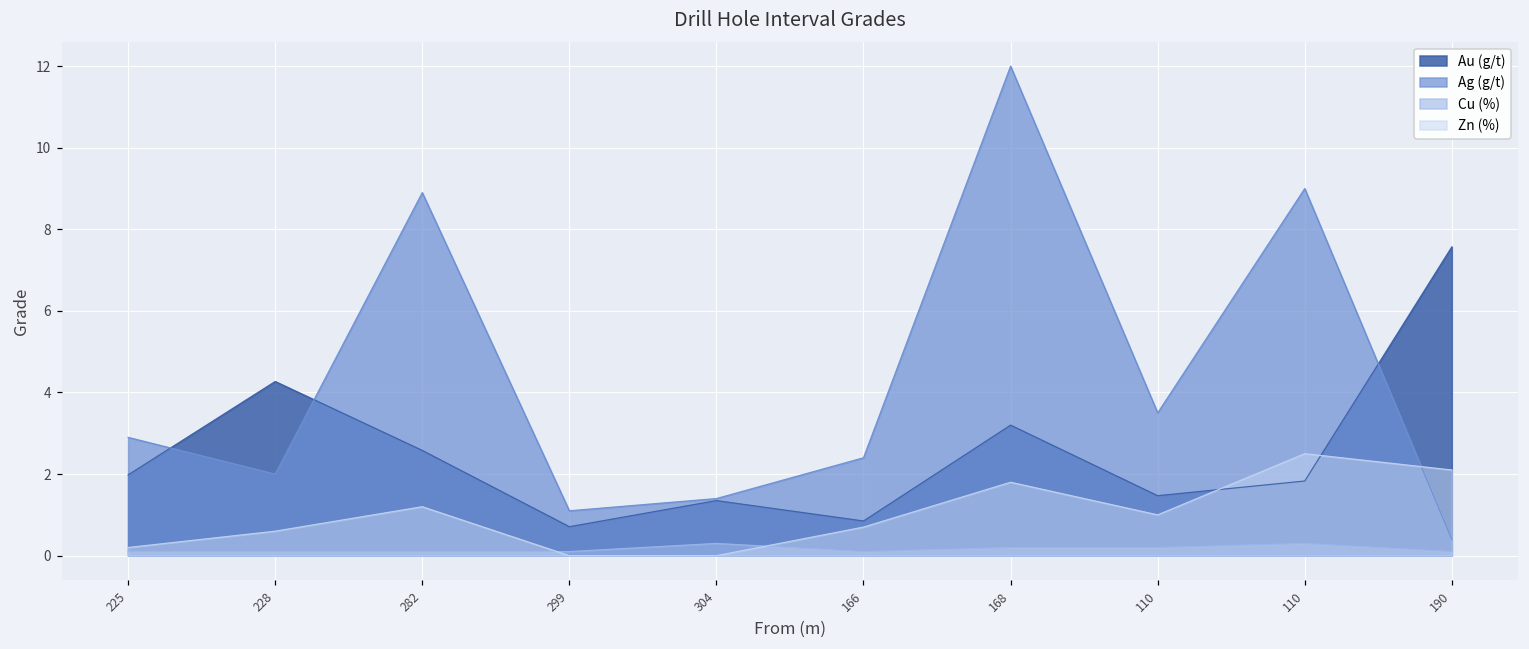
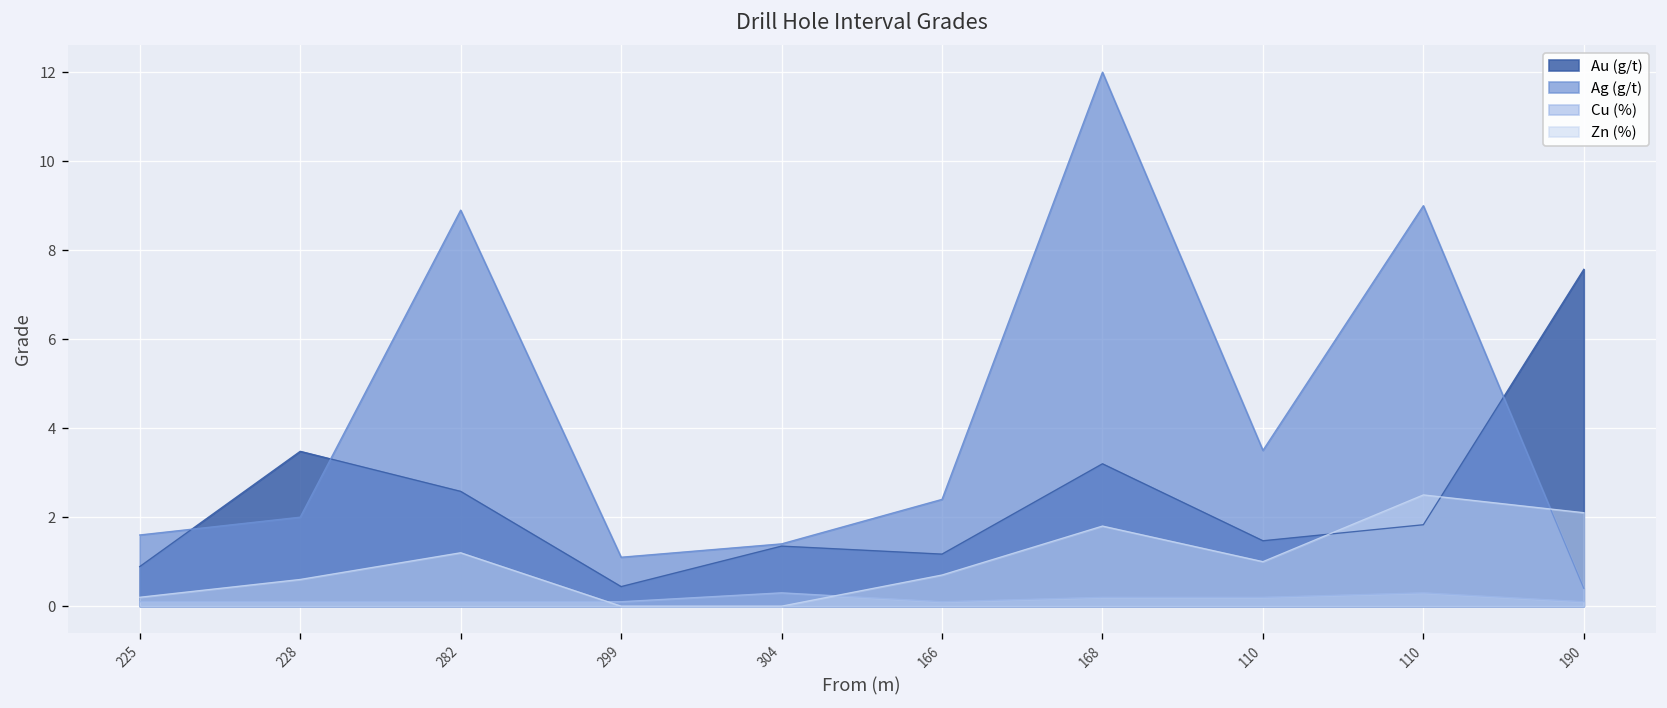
  {
    "Au (g/t)": {
-     "225": 2.0,
-     "228": 4.3,
+     "225": 0.9,
+     "228": 3.5,
      "282": 2.6,
-     "299": 0.7,
-     "166": 0.9,
+     "299": 0.4,
+     "166": 1.2,
      "168": 3.2,
      "190": 7.6
    },
    "Ag (g/t)": {
-     "225": 2.9,
+     "225": 1.6,
      "228": 2.0,
      "282": 8.9,
      "299": 1.1,
      "166": 2.4,
      "168": 12.0,
      "190": 0.4
    }
  }
